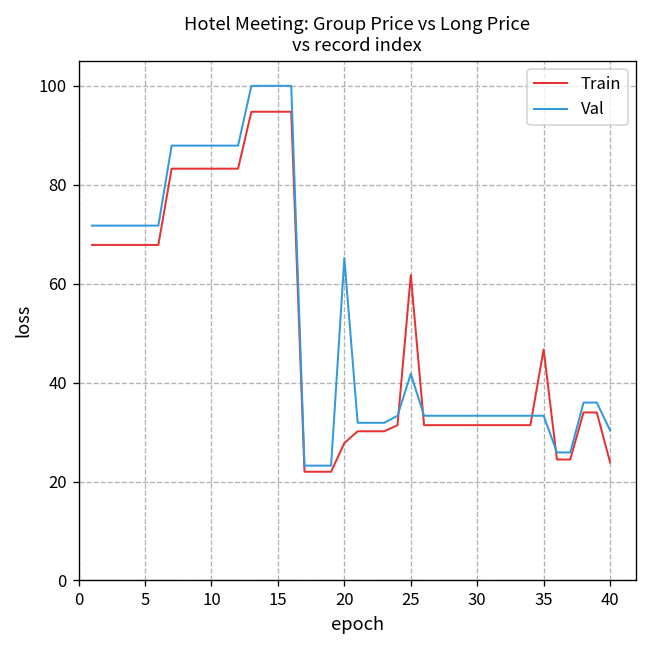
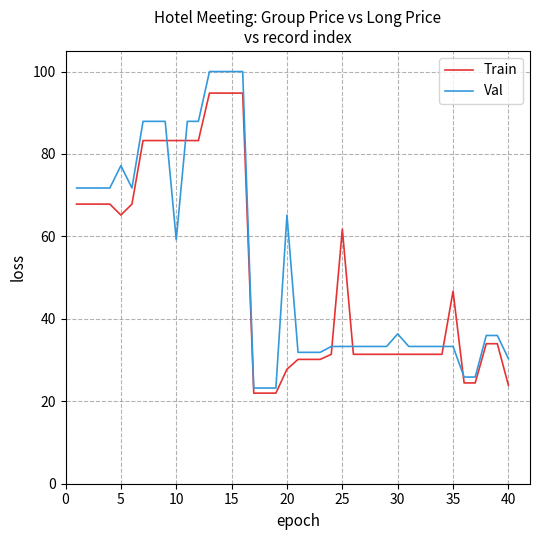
  {
    "Train": {
-     "5": 68,
+     "5": 65,
      "10": 83,
      "15": 95,
      "20": 28,
      "25": 62,
      "30": 31,
      "35": 47,
      "40": 24
    },
    "Val": {
-     "5": 72,
-     "10": 88,
+     "5": 77,
+     "10": 59,
      "15": 100,
      "20": 65,
-     "25": 42,
-     "30": 33,
+     "25": 33,
+     "30": 36,
      "35": 33,
      "40": 30
    }
  }
